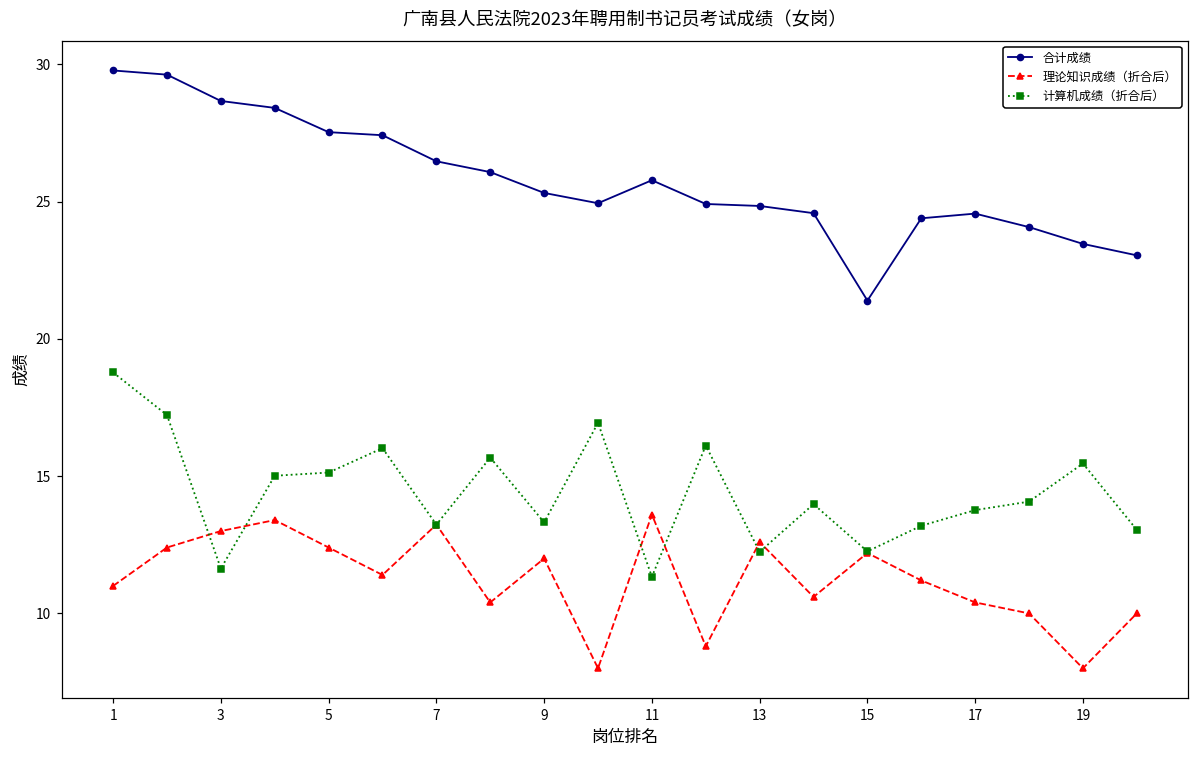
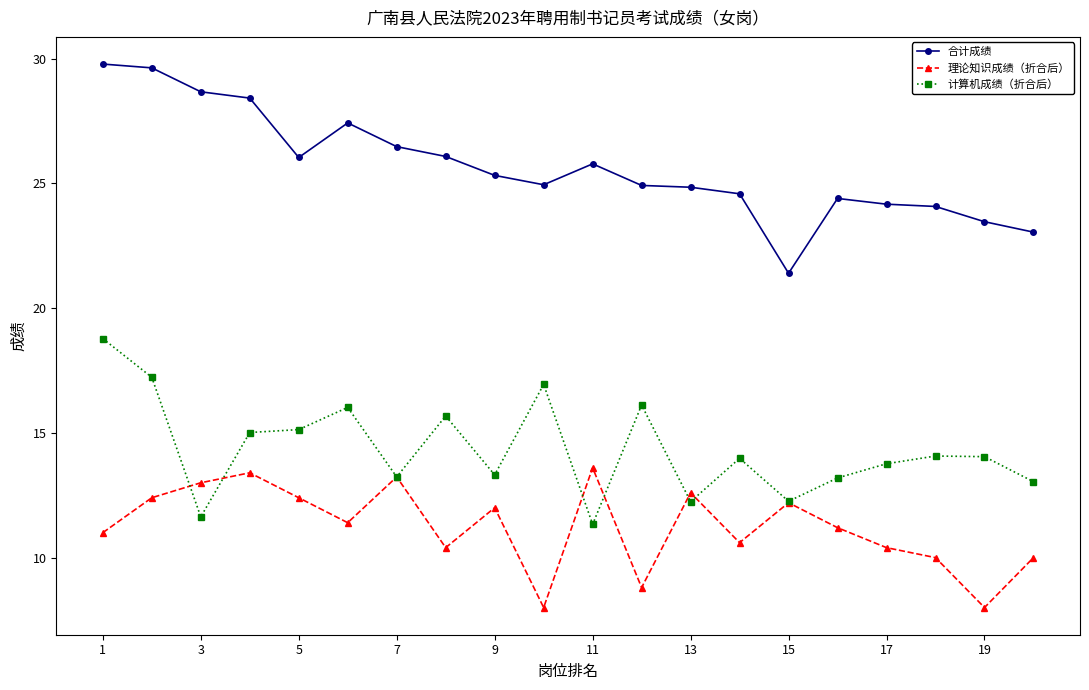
  {
    "合计成绩": {
      "1": 29.8,
      "3": 28.7,
-     "5": 27.5,
+     "5": 26.0,
      "7": 26.5,
      "9": 25.3,
      "11": 25.8,
      "13": 24.8,
      "15": 21.4,
-     "17": 24.6,
+     "17": 24.2,
      "19": 23.5
    },
    "理论知识成绩（折合后）": {
      "1": 11.0,
      "3": 13.0,
      "5": 12.4,
      "9": 12.0,
      "11": 13.6,
      "13": 12.6,
      "17": 10.4,
      "19": 8.0
    },
    "计算机成绩（折合后）": {
      "1": 18.8,
      "3": 11.6,
      "5": 15.1,
      "9": 13.3,
      "11": 11.3,
      "13": 12.2,
      "17": 13.8,
-     "19": 15.5
+     "19": 14.0
    }
  }
